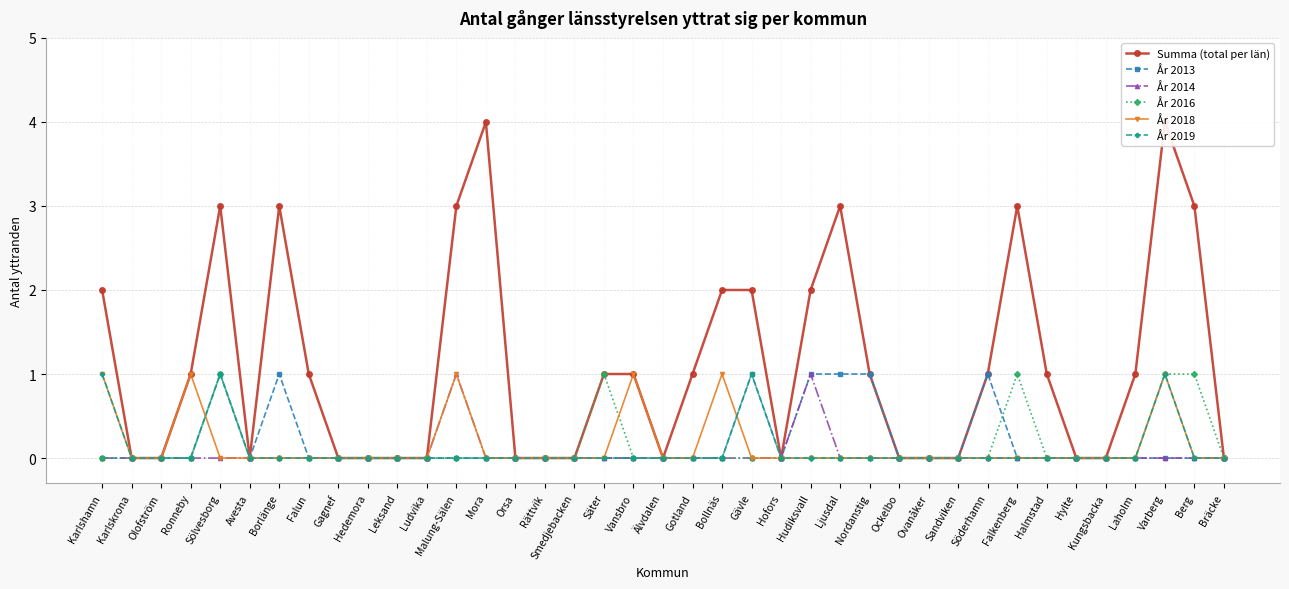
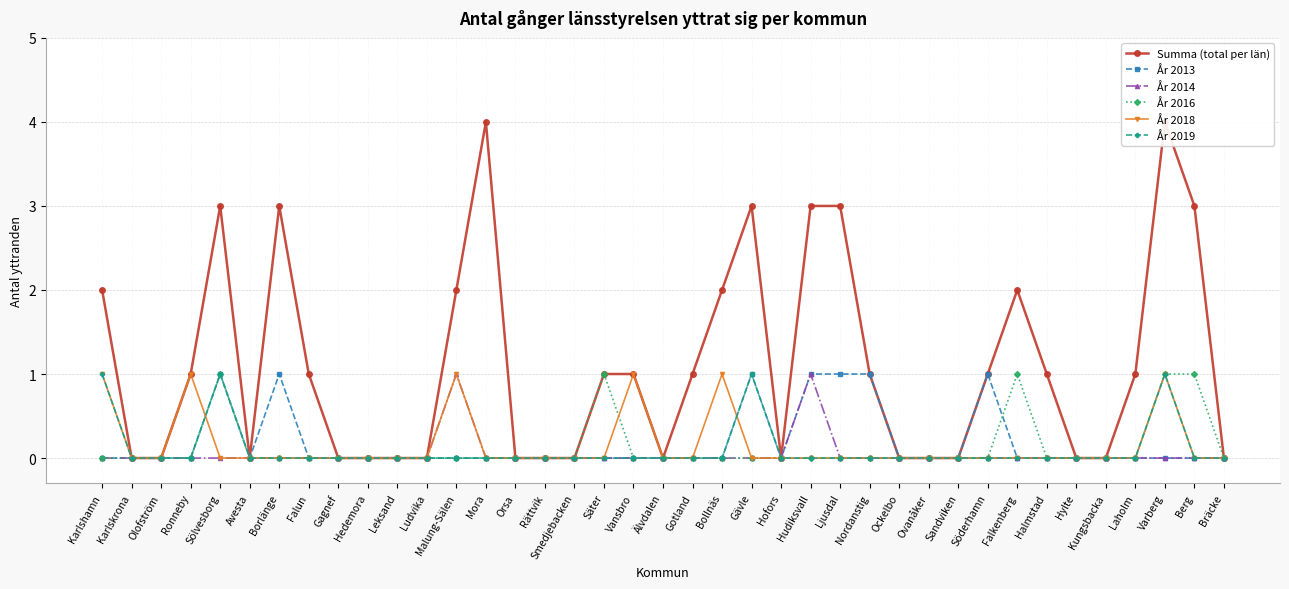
  {
    "Summa (total per län)": {
      "Karlshamn": 2,
      "Sölvesborg": 3,
      "Borlänge": 3,
      "Falun": 1,
-     "Malung-Sälen": 3,
+     "Malung-Sälen": 2,
      "Mora": 4,
      "Gotland": 1,
      "Bollnäs": 2,
-     "Gävle": 2,
-     "Hudiksvall": 2,
+     "Gävle": 3,
+     "Hudiksvall": 3,
      "Ljusdal": 3,
-     "Falkenberg": 3,
+     "Falkenberg": 2,
      "Halmstad": 1,
      "Laholm": 1,
      "Berg": 3
    },
    "År 2013": {
      "Borlänge": 1,
      "Ljusdal": 1
    },
    "År 2018": {
      "Bollnäs": 1
    }
  }
